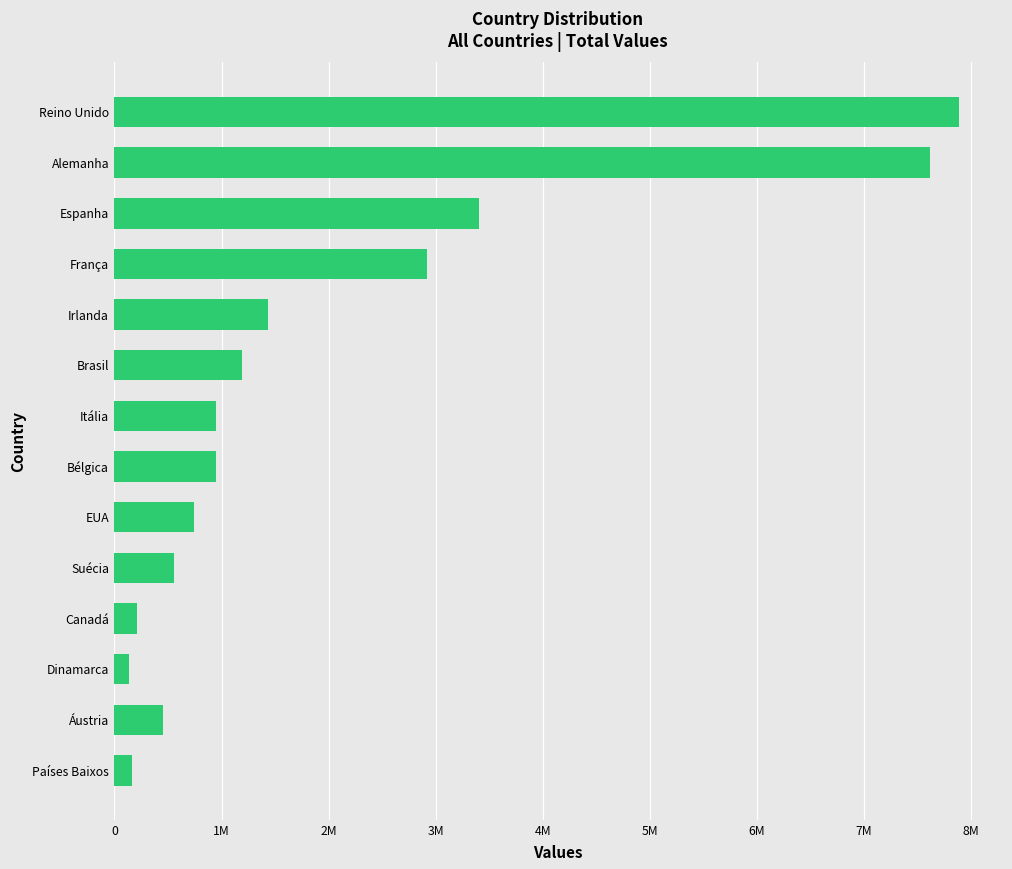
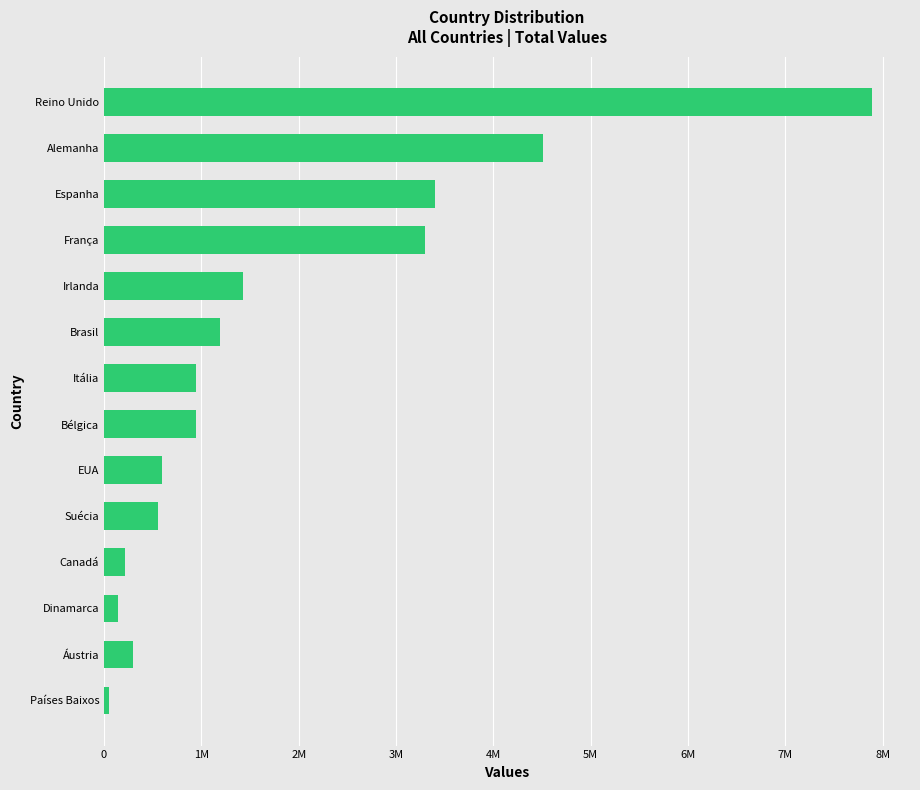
  {
    "Reino Unido": 7900000,
-   "Alemanha": 7600000,
+   "Alemanha": 4500000,
    "Espanha": 3400000,
-   "França": 2900000,
+   "França": 3300000,
    "Irlanda": 1400000,
    "Brasil": 1200000,
    "Itália": 900000,
    "Bélgica": 900000,
-   "EUA": 700000,
+   "EUA": 600000,
    "Suécia": 600000,
    "Canadá": 200000,
    "Dinamarca": 100000,
-   "Áustria": 500000,
-   "Países Baixos": 200000
+   "Áustria": 300000,
+   "Países Baixos": 0
  }
